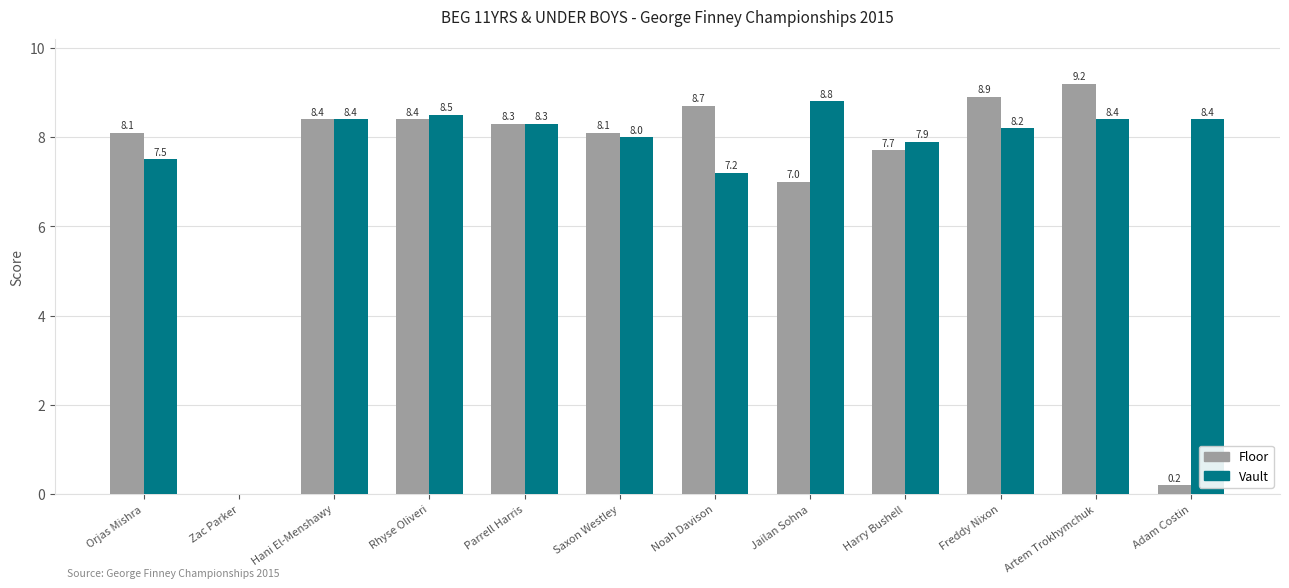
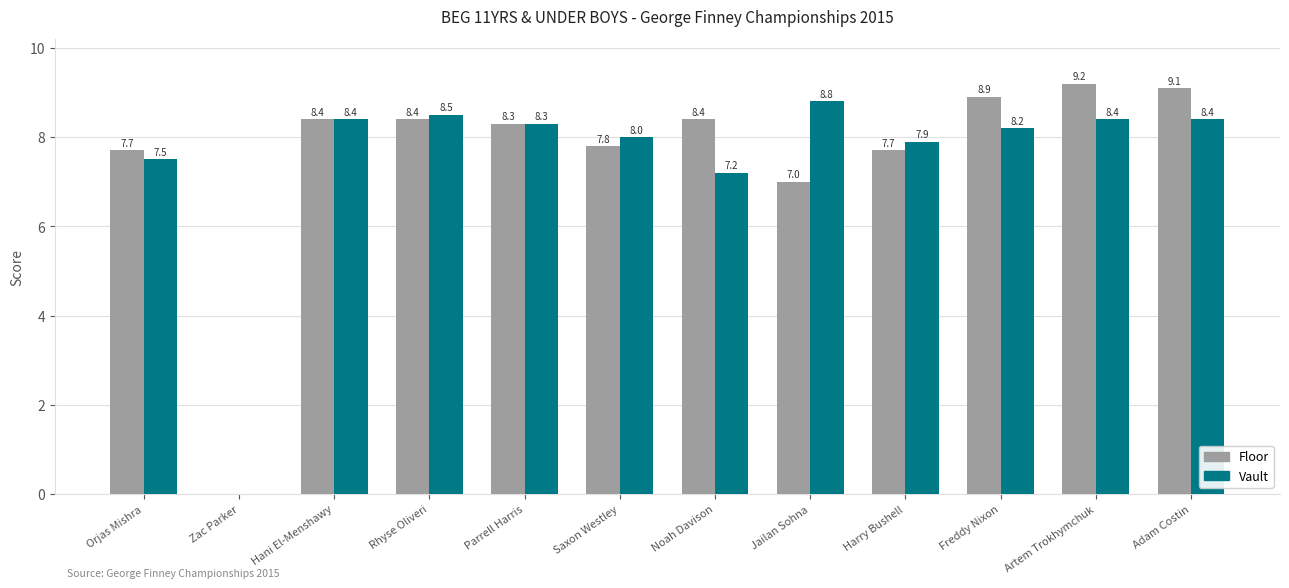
  {
    "Floor": {
-     "Orjas Mishra": 8.1,
+     "Orjas Mishra": 7.7,
      "Hani El-Menshawy": 8.4,
      "Rhyse Oliveri": 8.4,
      "Parrell Harris": 8.3,
-     "Saxon Westley": 8.1,
-     "Noah Davison": 8.7,
+     "Saxon Westley": 7.8,
+     "Noah Davison": 8.4,
      "Jailan Sohna": 7.0,
      "Harry Bushell": 7.7,
      "Freddy Nixon": 8.9,
      "Artem Trokhymchuk": 9.2,
-     "Adam Costin": 0.2
+     "Adam Costin": 9.1
    },
    "Vault": {
      "Orjas Mishra": 7.5,
      "Hani El-Menshawy": 8.4,
      "Rhyse Oliveri": 8.5,
      "Parrell Harris": 8.3,
      "Saxon Westley": 8.0,
      "Noah Davison": 7.2,
      "Jailan Sohna": 8.8,
      "Harry Bushell": 7.9,
      "Freddy Nixon": 8.2,
      "Artem Trokhymchuk": 8.4,
      "Adam Costin": 8.4
    }
  }
